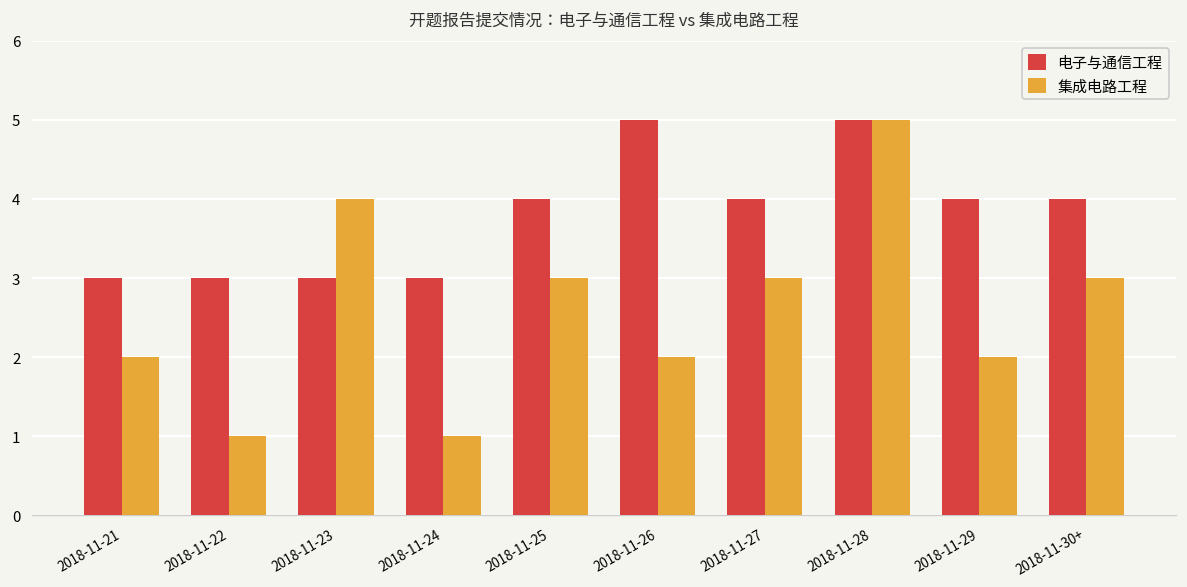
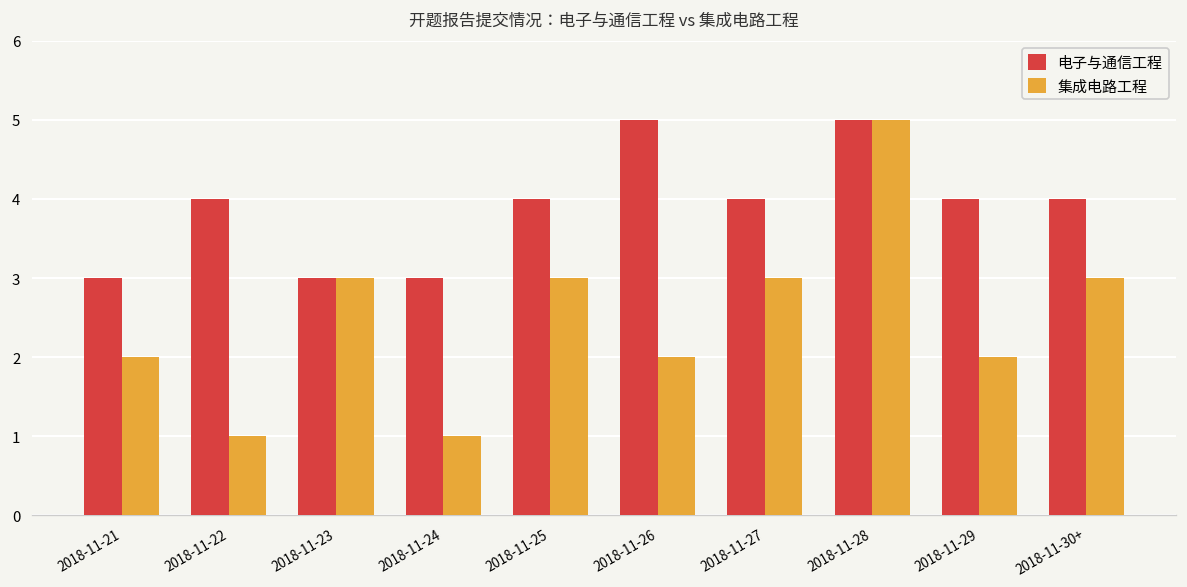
  {
    "电子与通信工程": {
      "2018-11-21": 3,
-     "2018-11-22": 3,
+     "2018-11-22": 4,
      "2018-11-23": 3,
      "2018-11-24": 3,
      "2018-11-25": 4,
      "2018-11-26": 5,
      "2018-11-27": 4,
      "2018-11-28": 5,
      "2018-11-29": 4,
      "2018-11-30+": 4
    },
    "集成电路工程": {
      "2018-11-21": 2,
      "2018-11-22": 1,
-     "2018-11-23": 4,
+     "2018-11-23": 3,
      "2018-11-24": 1,
      "2018-11-25": 3,
      "2018-11-26": 2,
      "2018-11-27": 3,
      "2018-11-28": 5,
      "2018-11-29": 2,
      "2018-11-30+": 3
    }
  }
